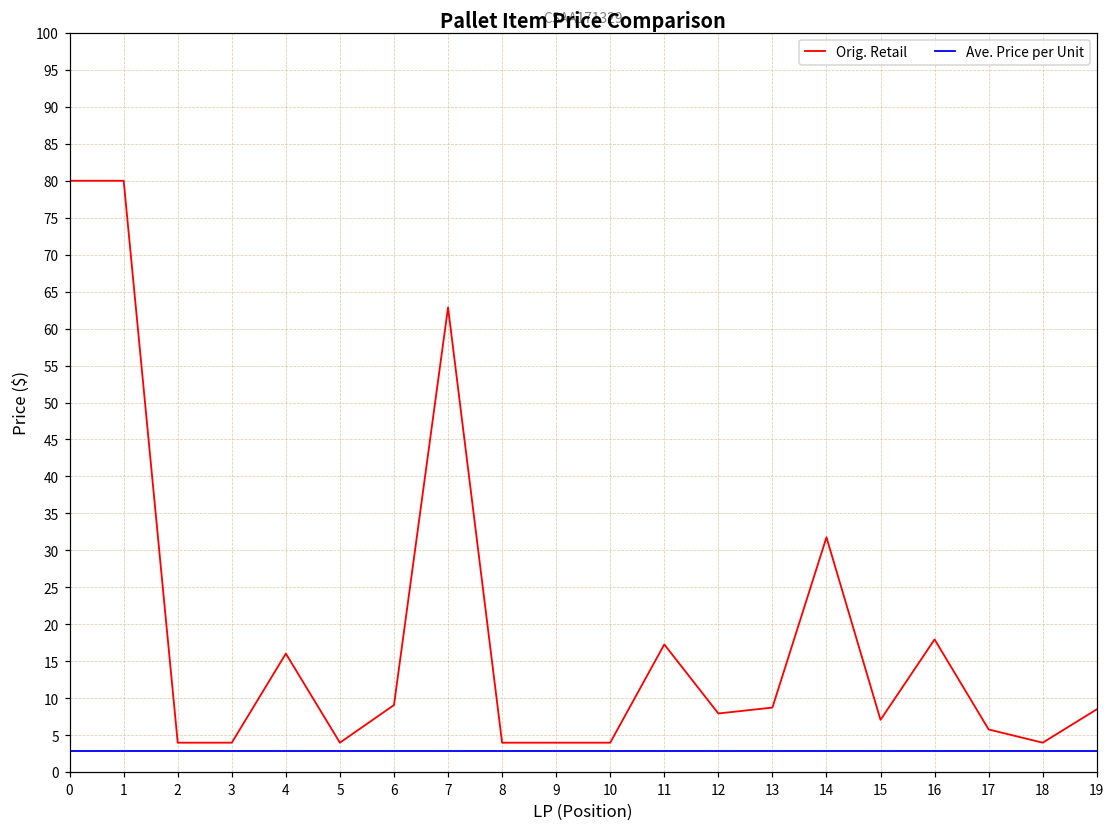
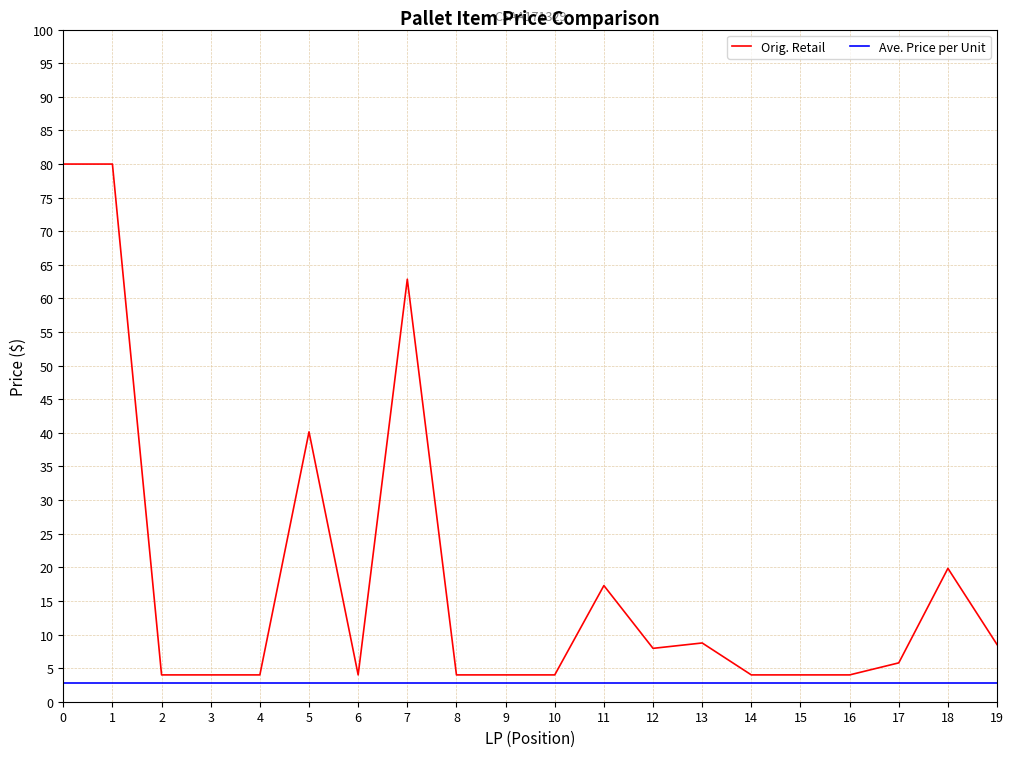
  {
    "Orig. Retail": {
      "0": 80,
      "1": 80,
      "2": 4,
      "3": 4,
-     "4": 16,
-     "5": 4,
-     "6": 9,
+     "4": 4,
+     "5": 40,
+     "6": 4,
      "7": 63,
      "8": 4,
      "9": 4,
      "10": 4,
      "11": 17,
      "12": 8,
      "13": 9,
-     "14": 32,
-     "15": 7,
-     "16": 18,
+     "14": 4,
+     "15": 4,
+     "16": 4,
      "17": 6,
-     "18": 4,
+     "18": 20,
      "19": 9
    },
    "Ave. Price per Unit": {
      "0": 3,
      "1": 3,
      "2": 3,
      "3": 3,
      "4": 3,
      "5": 3,
      "6": 3,
      "7": 3,
      "8": 3,
      "9": 3,
      "10": 3,
      "11": 3,
      "12": 3,
      "13": 3,
      "14": 3,
      "15": 3,
      "16": 3,
      "17": 3,
      "18": 3,
      "19": 3
    }
  }
